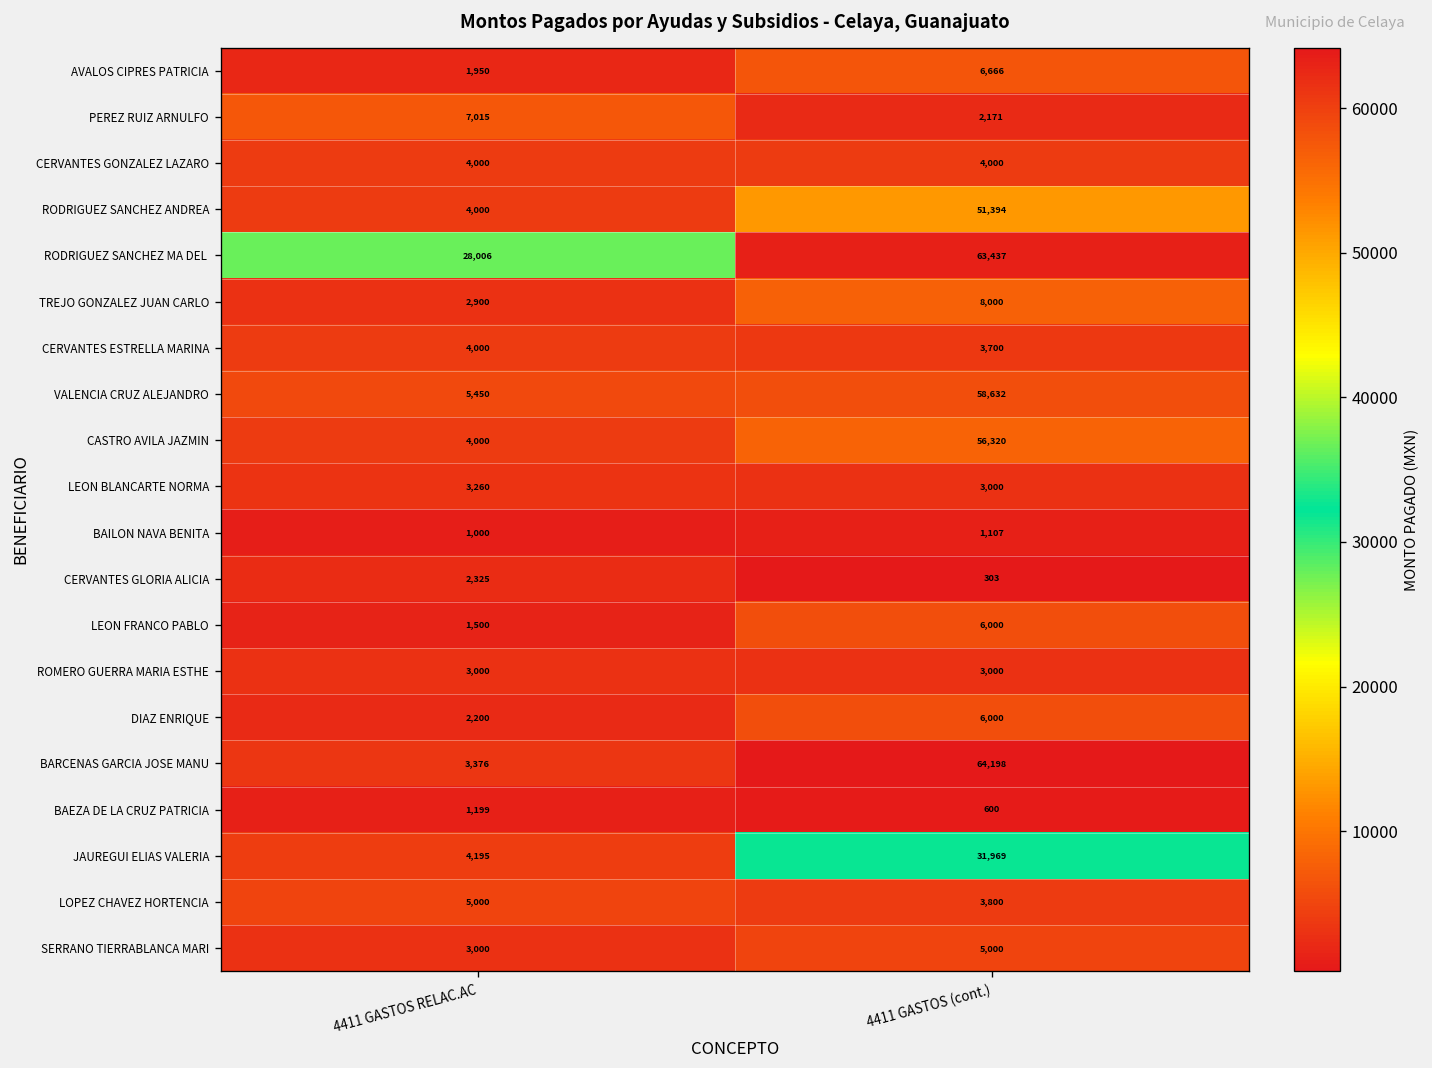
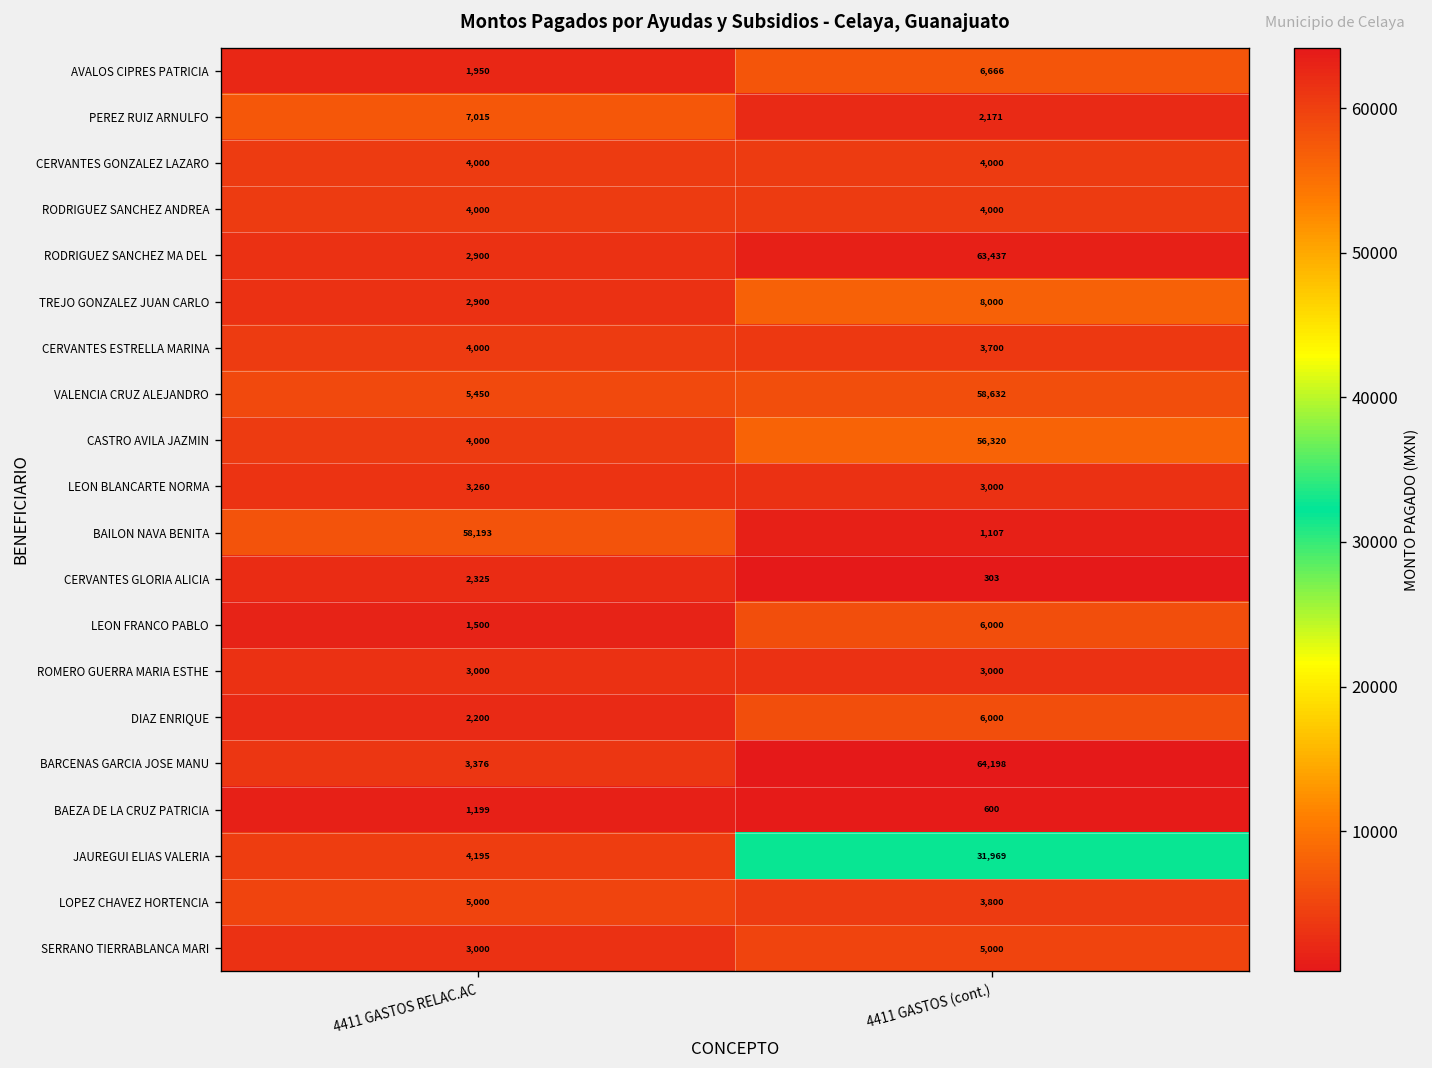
  {
    "AVALOS CIPRES PATRICIA": {
      "4411 GASTOS RELAC.AC": "1,950",
      "4411 GASTOS (cont.)": "6,666"
    },
    "PEREZ RUIZ ARNULFO": {
      "4411 GASTOS RELAC.AC": "7,015",
      "4411 GASTOS (cont.)": "2,171"
    },
    "CERVANTES GONZALEZ LAZARO": {
      "4411 GASTOS RELAC.AC": "4,000",
      "4411 GASTOS (cont.)": "4,000"
    },
    "RODRIGUEZ SANCHEZ ANDREA": {
      "4411 GASTOS RELAC.AC": "4,000",
-     "4411 GASTOS (cont.)": "51,394"
+     "4411 GASTOS (cont.)": "4,000"
    },
    "RODRIGUEZ SANCHEZ MA DEL": {
-     "4411 GASTOS RELAC.AC": "28,006",
+     "4411 GASTOS RELAC.AC": "2,900",
      "4411 GASTOS (cont.)": "63,437"
    },
    "TREJO GONZALEZ JUAN CARLO": {
      "4411 GASTOS RELAC.AC": "2,900",
      "4411 GASTOS (cont.)": "8,000"
    },
    "CERVANTES ESTRELLA MARINA": {
      "4411 GASTOS RELAC.AC": "4,000",
      "4411 GASTOS (cont.)": "3,700"
    },
    "VALENCIA CRUZ ALEJANDRO": {
      "4411 GASTOS RELAC.AC": "5,450",
      "4411 GASTOS (cont.)": "58,632"
    },
    "CASTRO AVILA JAZMIN": {
      "4411 GASTOS RELAC.AC": "4,000",
      "4411 GASTOS (cont.)": "56,320"
    },
    "LEON BLANCARTE NORMA": {
      "4411 GASTOS RELAC.AC": "3,260",
      "4411 GASTOS (cont.)": "3,000"
    },
    "BAILON NAVA BENITA": {
-     "4411 GASTOS RELAC.AC": "1,000",
+     "4411 GASTOS RELAC.AC": "58,193",
      "4411 GASTOS (cont.)": "1,107"
    },
    "CERVANTES GLORIA ALICIA": {
      "4411 GASTOS RELAC.AC": "2,325",
      "4411 GASTOS (cont.)": "303"
    },
    "LEON FRANCO PABLO": {
      "4411 GASTOS RELAC.AC": "1,500",
      "4411 GASTOS (cont.)": "6,000"
    },
    "ROMERO GUERRA MARIA ESTHE": {
      "4411 GASTOS RELAC.AC": "3,000",
      "4411 GASTOS (cont.)": "3,000"
    },
    "DIAZ ENRIQUE": {
      "4411 GASTOS RELAC.AC": "2,200",
      "4411 GASTOS (cont.)": "6,000"
    },
    "BARCENAS GARCIA JOSE MANU": {
      "4411 GASTOS RELAC.AC": "3,376",
      "4411 GASTOS (cont.)": "64,198"
    },
    "BAEZA DE LA CRUZ PATRICIA": {
      "4411 GASTOS RELAC.AC": "1,199",
      "4411 GASTOS (cont.)": "600"
    },
    "JAUREGUI ELIAS VALERIA": {
      "4411 GASTOS RELAC.AC": "4,195",
      "4411 GASTOS (cont.)": "31,969"
    },
    "LOPEZ CHAVEZ HORTENCIA": {
      "4411 GASTOS RELAC.AC": "5,000",
      "4411 GASTOS (cont.)": "3,800"
    },
    "SERRANO TIERRABLANCA MARI": {
      "4411 GASTOS RELAC.AC": "3,000",
      "4411 GASTOS (cont.)": "5,000"
    }
  }
